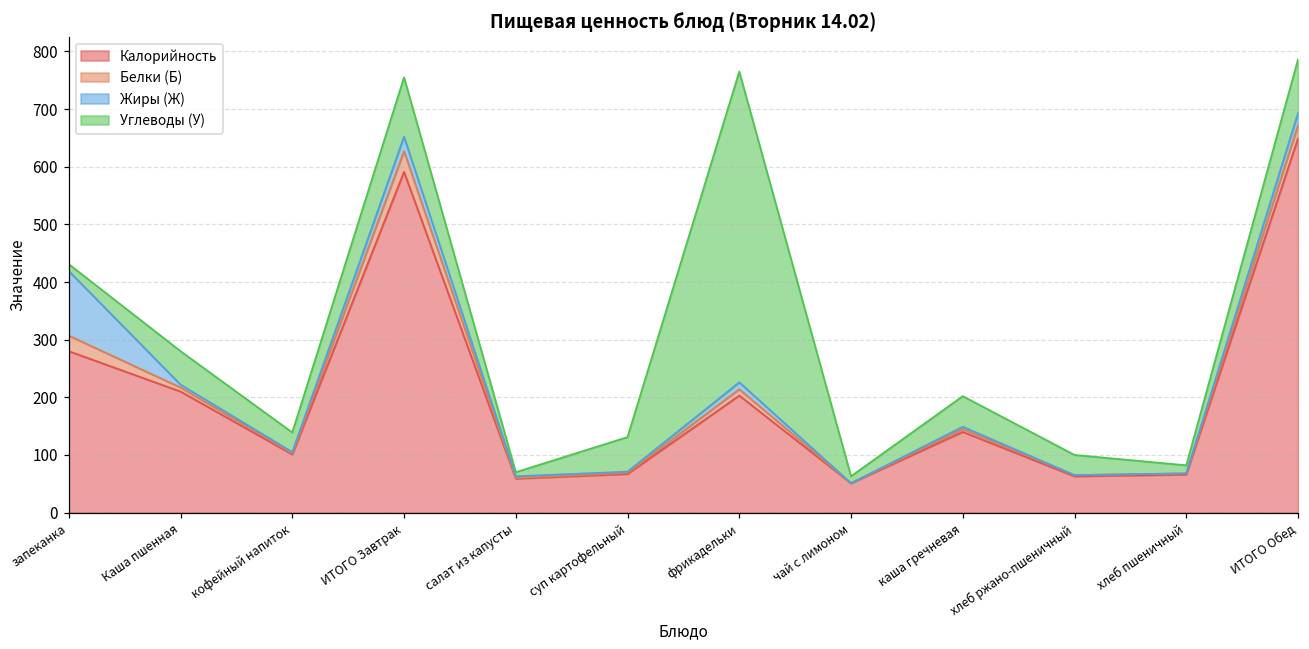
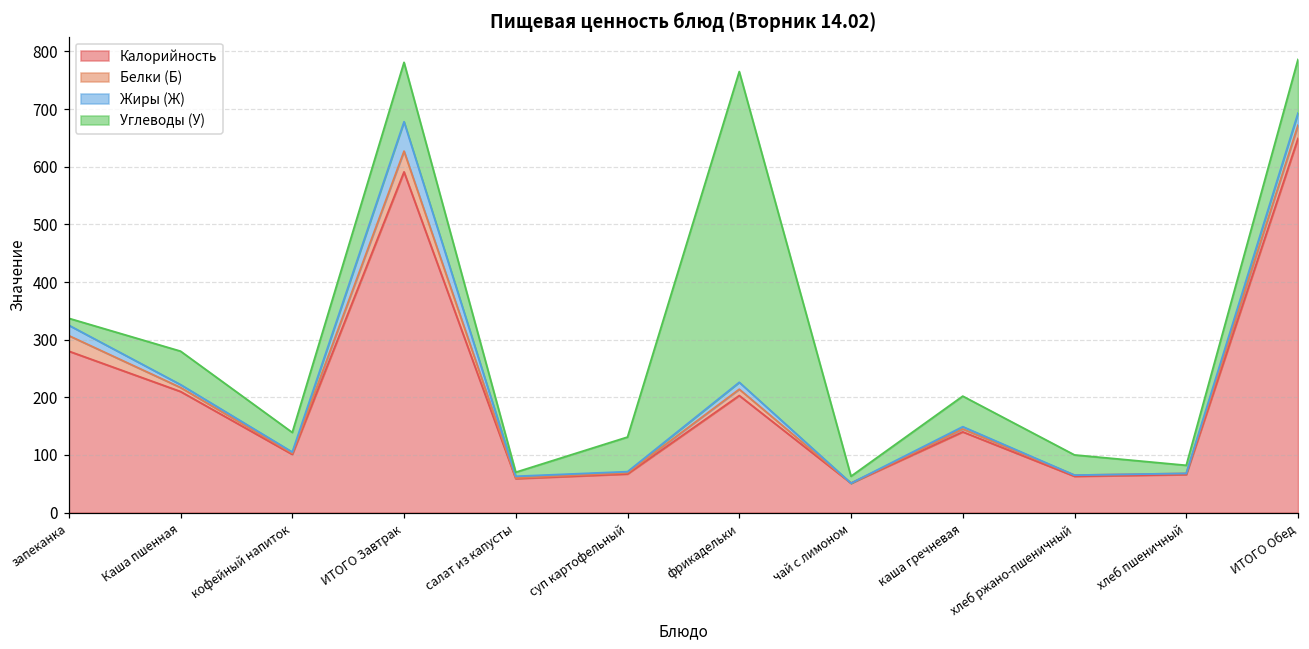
  {
    "Жиры (Ж)": {
-     "запеканка": 110,
+     "запеканка": 20,
      "Каша пшенная": 10,
-     "ИТОГО Завтрак": 30,
+     "ИТОГО Завтрак": 50,
      "фрикадельки": 10,
      "ИТОГО Обед": 20
    },
    "Углеводы (У)": {
      "запеканка": 10,
      "Каша пшенная": 60,
      "кофейный напиток": 30,
      "ИТОГО Завтрак": 100,
      "салат из капусты": 10,
      "суп картофельный": 60,
      "фрикадельки": 540,
      "чай с лимоном": 10,
      "каша гречневая": 50,
      "хлеб ржано-пшеничный": 40,
      "хлеб пшеничный": 10,
      "ИТОГО Обед": 90
    }
  }
